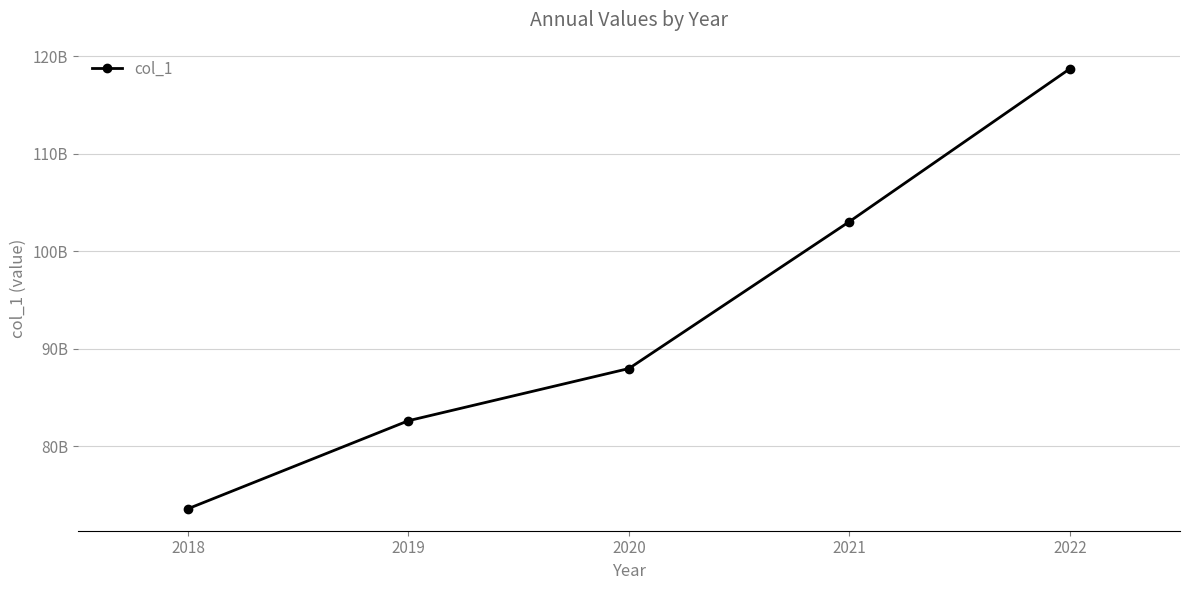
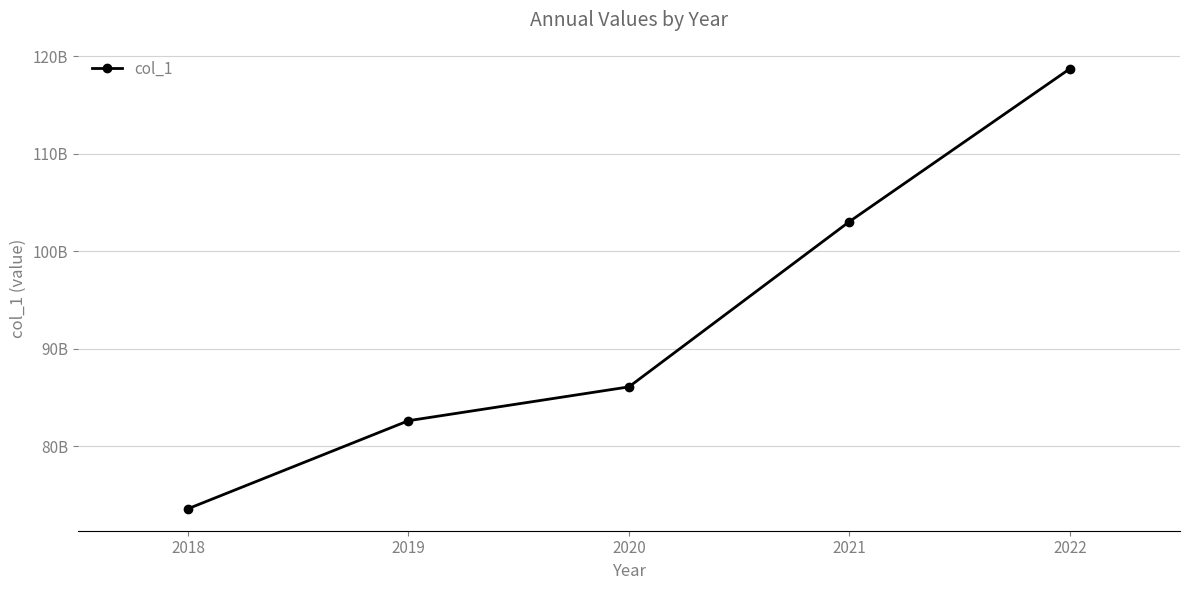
  {
    "2018": 74000000000,
    "2019": 83000000000,
-   "2020": 88000000000,
+   "2020": 86000000000,
    "2021": 103000000000,
    "2022": 119000000000
  }
